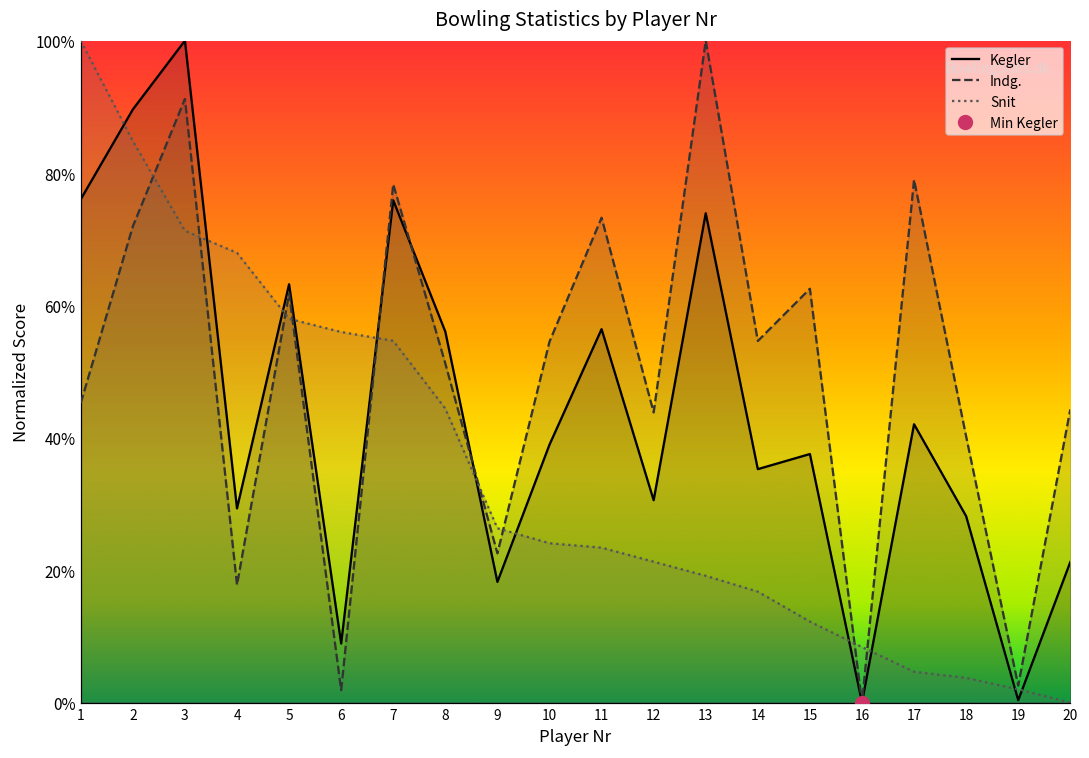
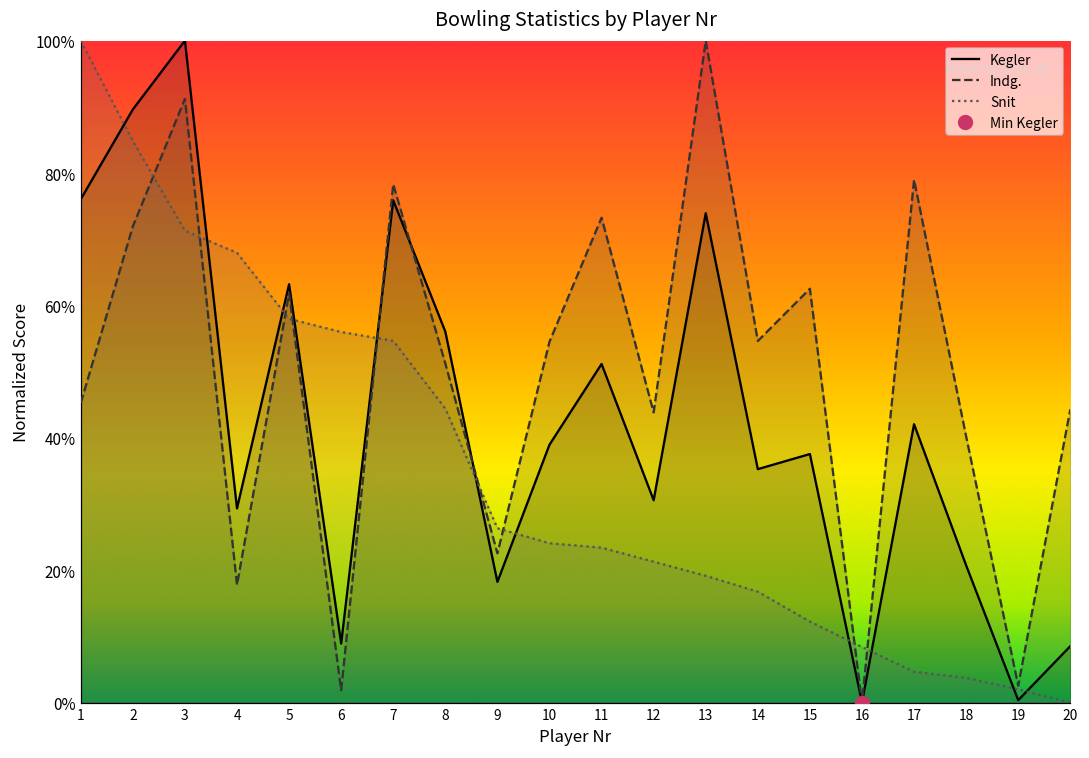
  {
    "Kegler": {
      "1": "76%",
      "2": "90%",
      "3": "100%",
      "4": "29%",
      "5": "63%",
      "6": "9%",
      "7": "76%",
      "8": "56%",
      "9": "18%",
      "10": "39%",
-     "11": "56%",
+     "11": "51%",
      "12": "31%",
      "13": "74%",
      "14": "35%",
      "15": "38%",
      "17": "42%",
-     "18": "28%",
+     "18": "21%",
      "19": "0%",
-     "20": "21%"
+     "20": "9%"
    }
  }
